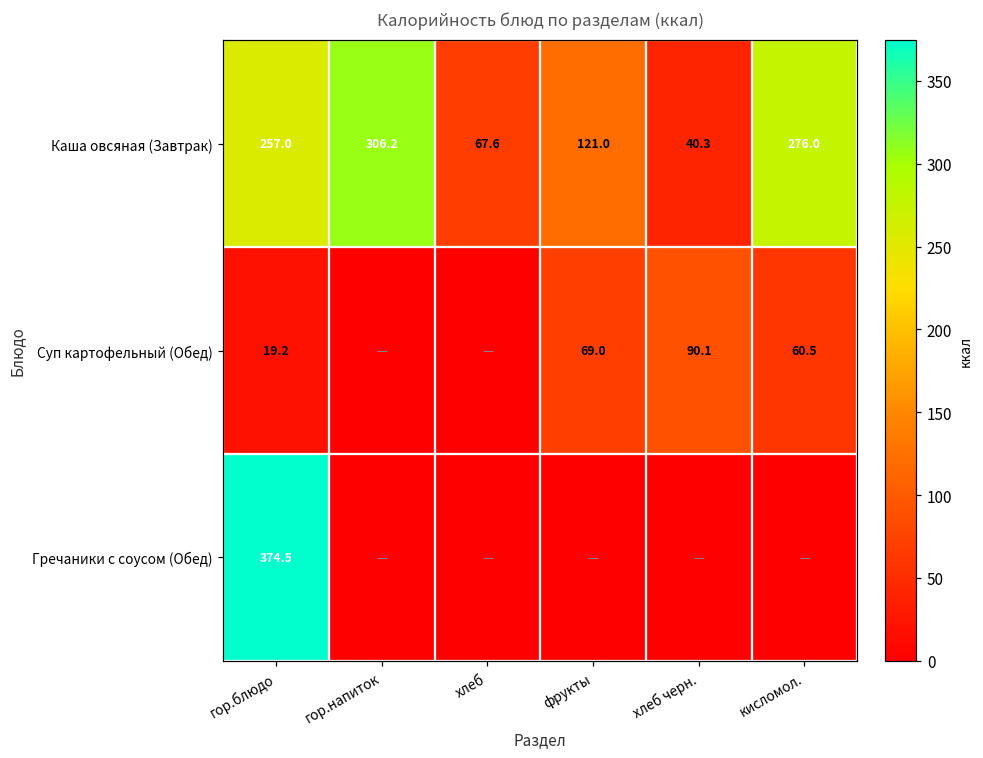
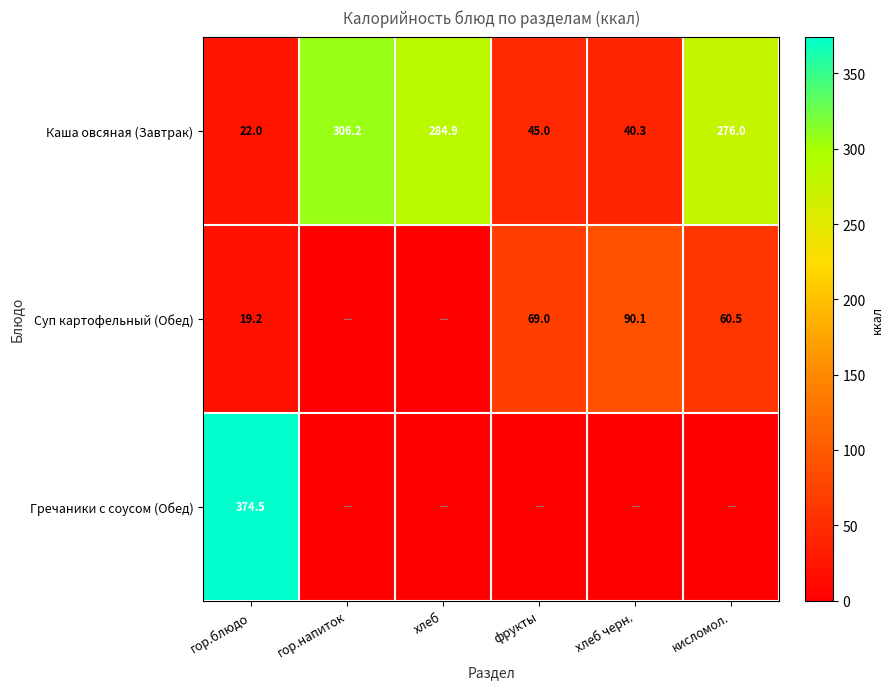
  {
    "Каша овсяная (Завтрак)": {
-     "гор.блюдо": 257.0,
+     "гор.блюдо": 22.0,
      "гор.напиток": 306.2,
-     "хлеб": 67.6,
-     "фрукты": 121.0,
+     "хлеб": 284.9,
+     "фрукты": 45.0,
      "хлеб черн.": 40.3,
      "кисломол.": 276.0
    },
    "Суп картофельный (Обед)": {
      "гор.блюдо": 19.2,
      "фрукты": 69.0,
      "хлеб черн.": 90.1,
      "кисломол.": 60.5
    },
    "Гречаники с соусом (Обед)": {
      "гор.блюдо": 374.5
    }
  }
